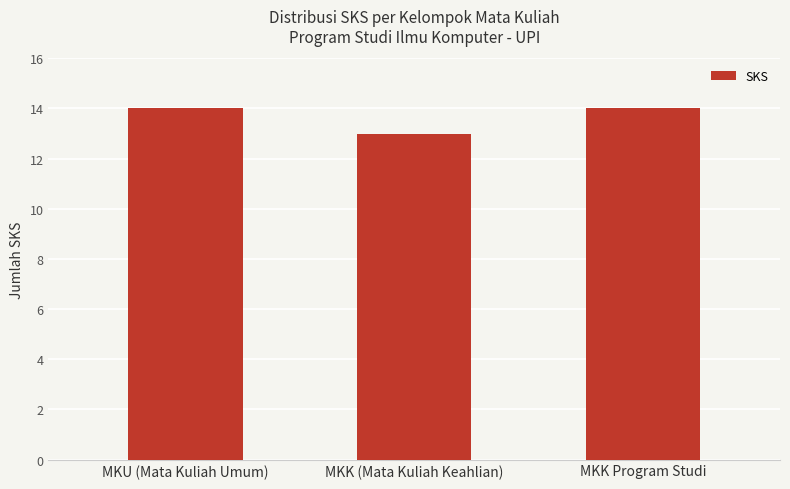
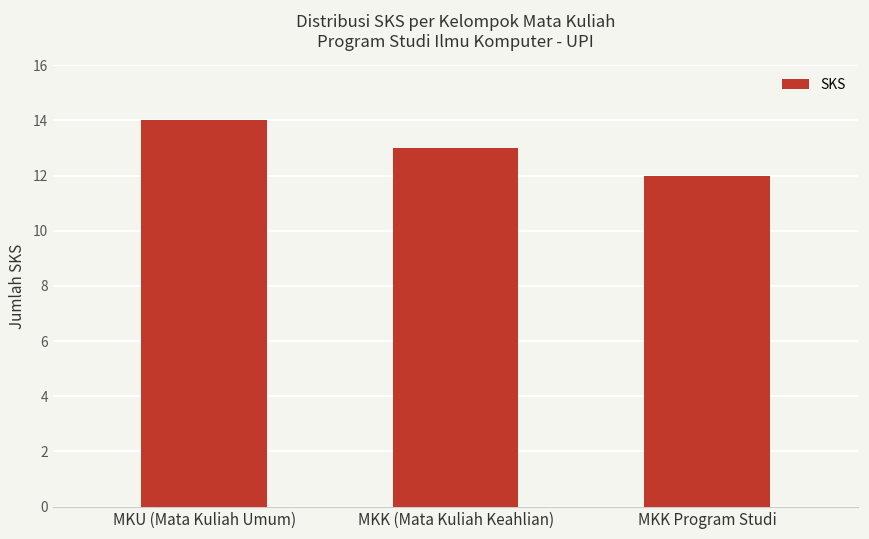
  {
    "MKU (Mata Kuliah Umum)": 14,
    "MKK (Mata Kuliah Keahlian)": 13,
-   "MKK Program Studi": 14
+   "MKK Program Studi": 12
  }
